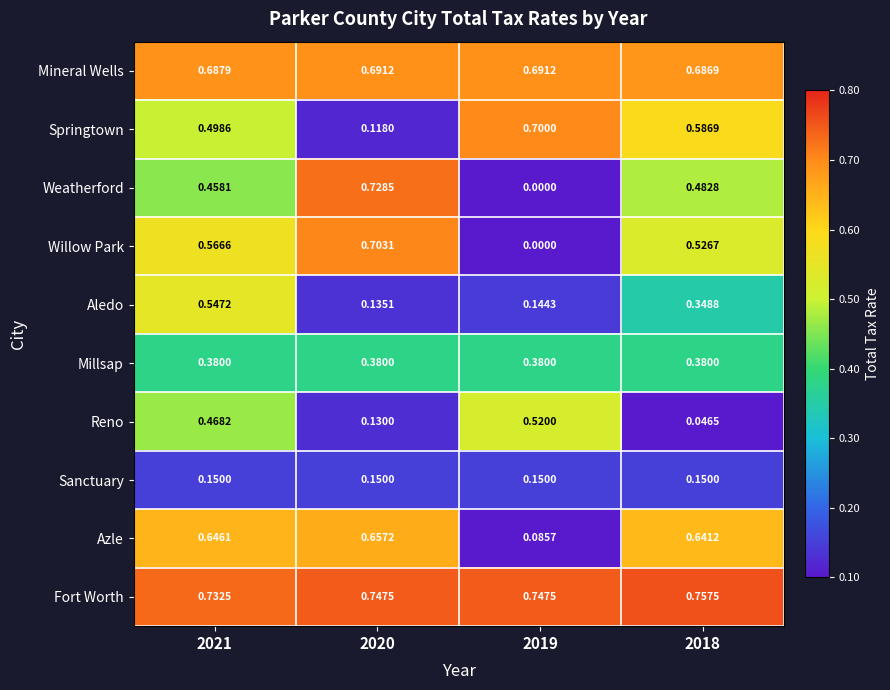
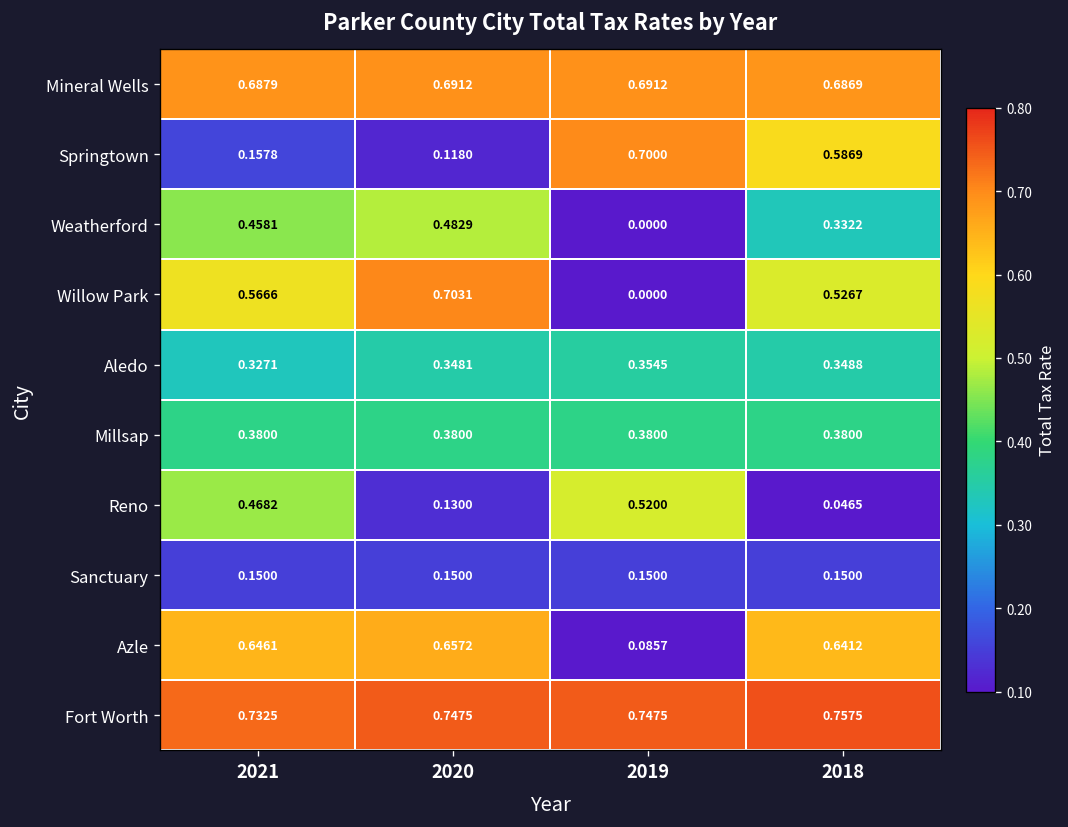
  {
    "Mineral Wells": {
      "2021": 0.6879,
      "2020": 0.6912,
      "2019": 0.6912,
      "2018": 0.6869
    },
    "Springtown": {
-     "2021": 0.4986,
+     "2021": 0.1578,
      "2020": 0.1180,
      "2019": 0.7000,
      "2018": 0.5869
    },
    "Weatherford": {
      "2021": 0.4581,
-     "2020": 0.7285,
+     "2020": 0.4829,
      "2019": 0.0000,
-     "2018": 0.4828
+     "2018": 0.3322
    },
    "Willow Park": {
      "2021": 0.5666,
      "2020": 0.7031,
      "2019": 0.0000,
      "2018": 0.5267
    },
    "Aledo": {
-     "2021": 0.5472,
-     "2020": 0.1351,
-     "2019": 0.1443,
+     "2021": 0.3271,
+     "2020": 0.3481,
+     "2019": 0.3545,
      "2018": 0.3488
    },
    "Millsap": {
      "2021": 0.3800,
      "2020": 0.3800,
      "2019": 0.3800,
      "2018": 0.3800
    },
    "Reno": {
      "2021": 0.4682,
      "2020": 0.1300,
      "2019": 0.5200,
      "2018": 0.0465
    },
    "Sanctuary": {
      "2021": 0.1500,
      "2020": 0.1500,
      "2019": 0.1500,
      "2018": 0.1500
    },
    "Azle": {
      "2021": 0.6461,
      "2020": 0.6572,
      "2019": 0.0857,
      "2018": 0.6412
    },
    "Fort Worth": {
      "2021": 0.7325,
      "2020": 0.7475,
      "2019": 0.7475,
      "2018": 0.7575
    }
  }
